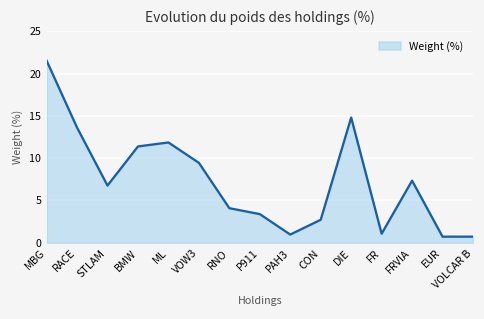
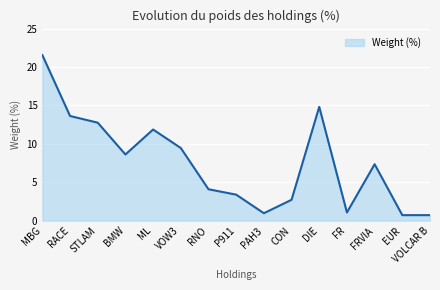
  {
    "MBG": 22,
    "RACE": 14,
-   "STLAM": 7,
-   "BMW": 11,
+   "STLAM": 13,
+   "BMW": 9,
    "ML": 12,
    "VOW3": 9,
    "RNO": 4,
    "P911": 3,
    "PAH3": 1,
    "CON": 3,
    "DIE": 15,
    "FR": 1,
    "FRVIA": 7,
    "EUR": 1,
    "VOLCAR B": 1
  }
